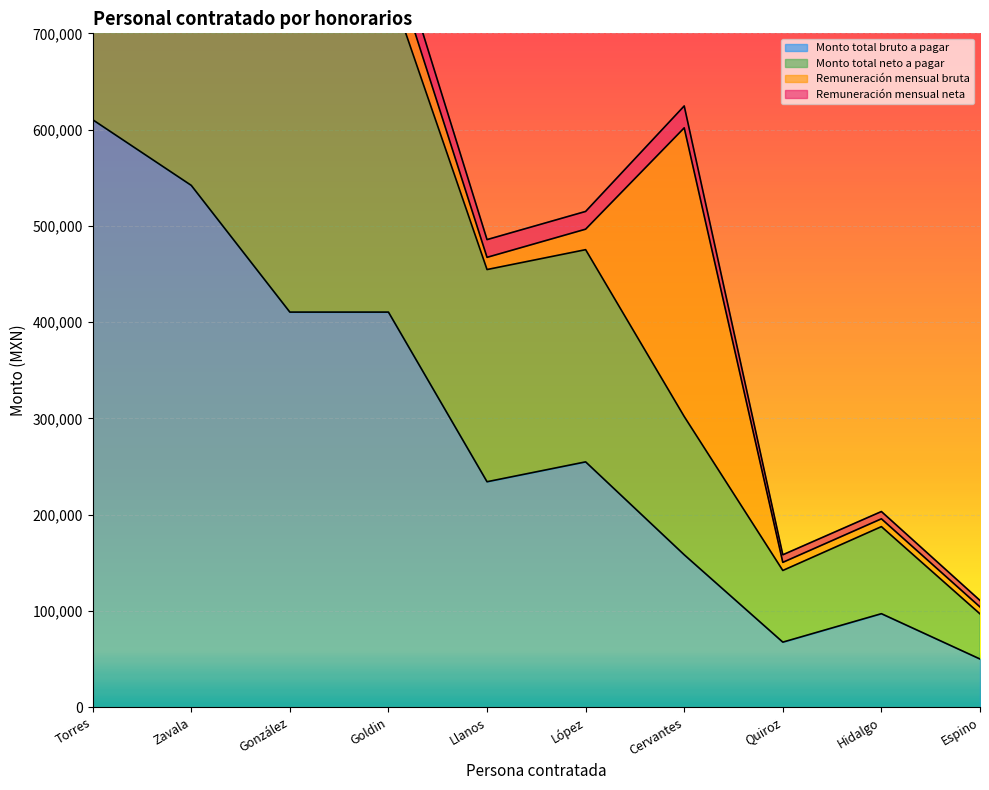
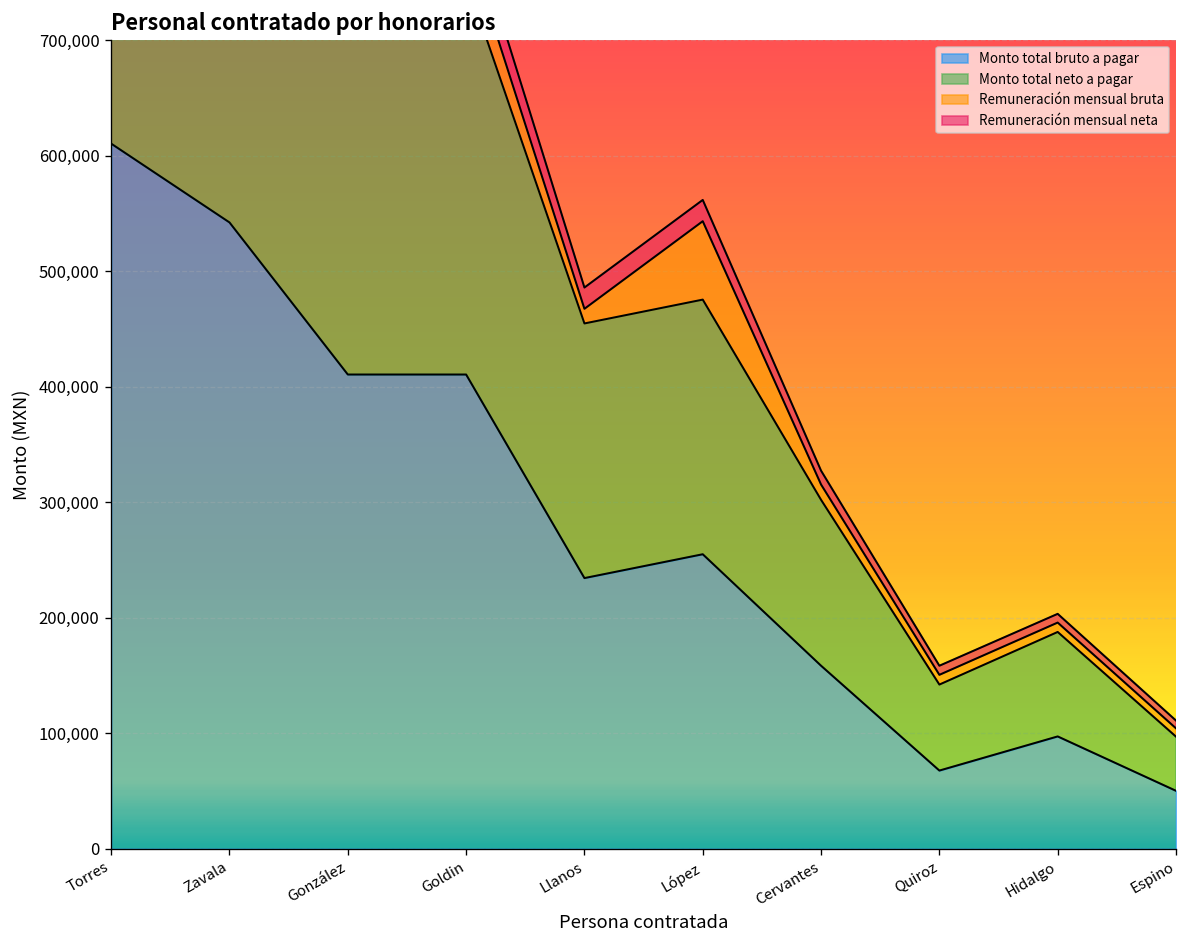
  {
    "Monto total bruto a pagar": {
      "Torres": "610,000",
      "Zavala": "540,000",
      "González": "410,000",
      "Goldin": "410,000",
      "Llanos": "230,000",
      "López": "250,000",
      "Cervantes": "160,000",
      "Quiroz": "70,000",
      "Hidalgo": "100,000",
      "Espino": "50,000"
    },
    "Monto total neto a pagar": {
      "Llanos": "220,000",
      "López": "220,000",
      "Cervantes": "140,000",
      "Quiroz": "70,000",
      "Hidalgo": "90,000",
      "Espino": "50,000"
    },
    "Remuneración mensual bruta": {
      "Llanos": "10,000",
-     "López": "20,000",
-     "Cervantes": "300,000",
+     "López": "70,000",
+     "Cervantes": "10,000",
      "Quiroz": "10,000",
      "Hidalgo": "10,000",
      "Espino": "10,000"
    },
    "Remuneración mensual neta": {
      "Llanos": "20,000",
      "López": "20,000",
-     "Cervantes": "20,000",
+     "Cervantes": "10,000",
      "Quiroz": "10,000",
      "Hidalgo": "10,000",
      "Espino": "10,000"
    }
  }
